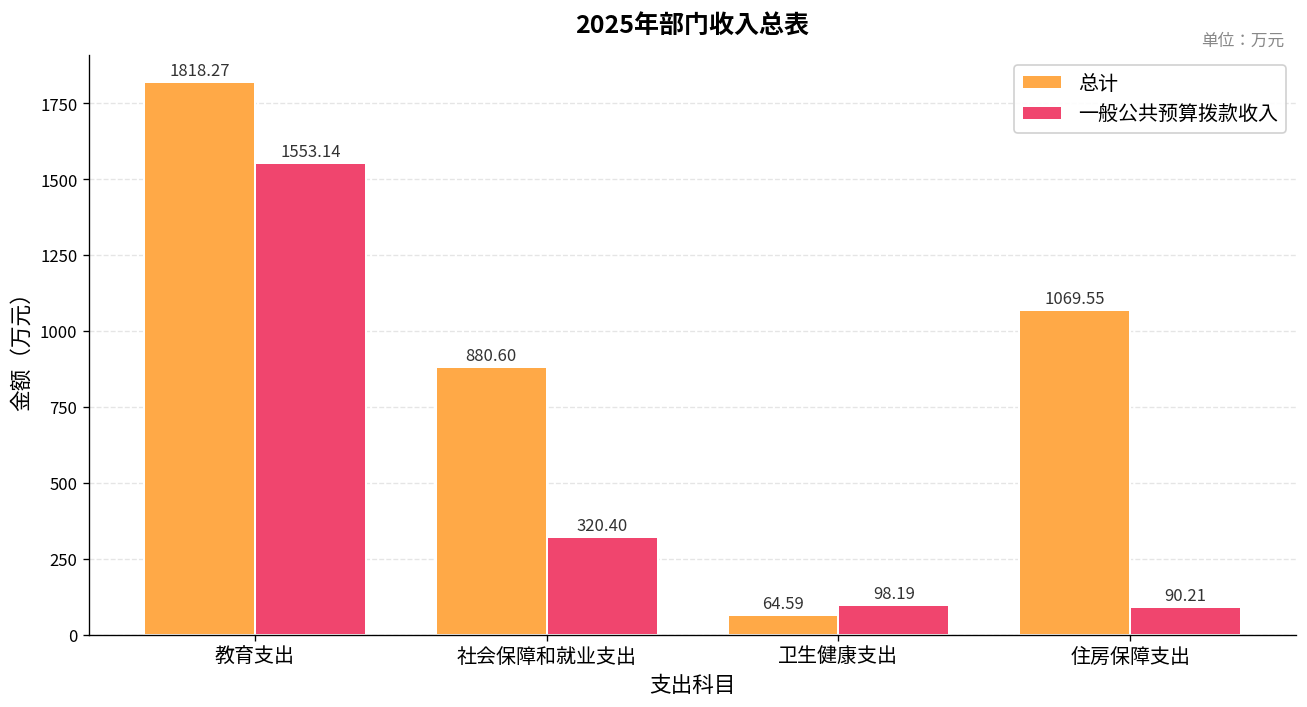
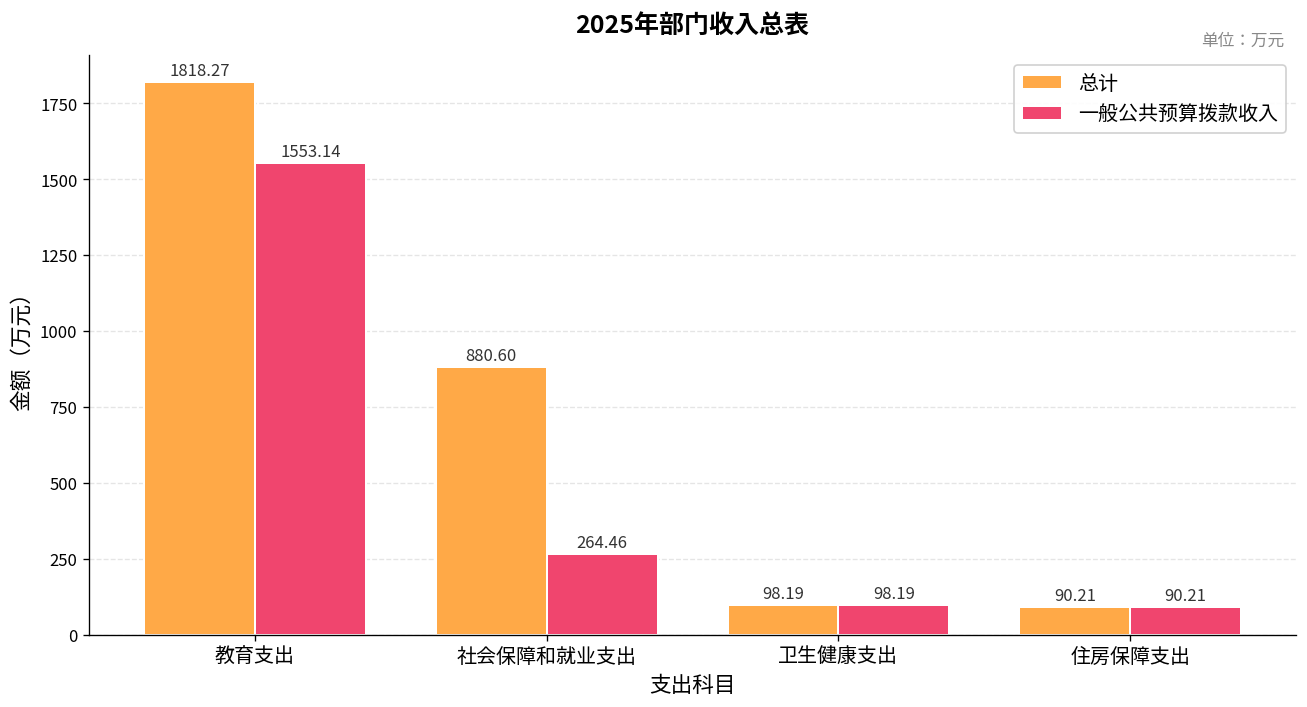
  {
    "总计": {
      "教育支出": 1818.27,
      "社会保障和就业支出": 880.60,
-     "卫生健康支出": 64.59,
-     "住房保障支出": 1069.55
+     "卫生健康支出": 98.19,
+     "住房保障支出": 90.21
    },
    "一般公共预算拨款收入": {
      "教育支出": 1553.14,
-     "社会保障和就业支出": 320.40,
+     "社会保障和就业支出": 264.46,
      "卫生健康支出": 98.19,
      "住房保障支出": 90.21
    }
  }
